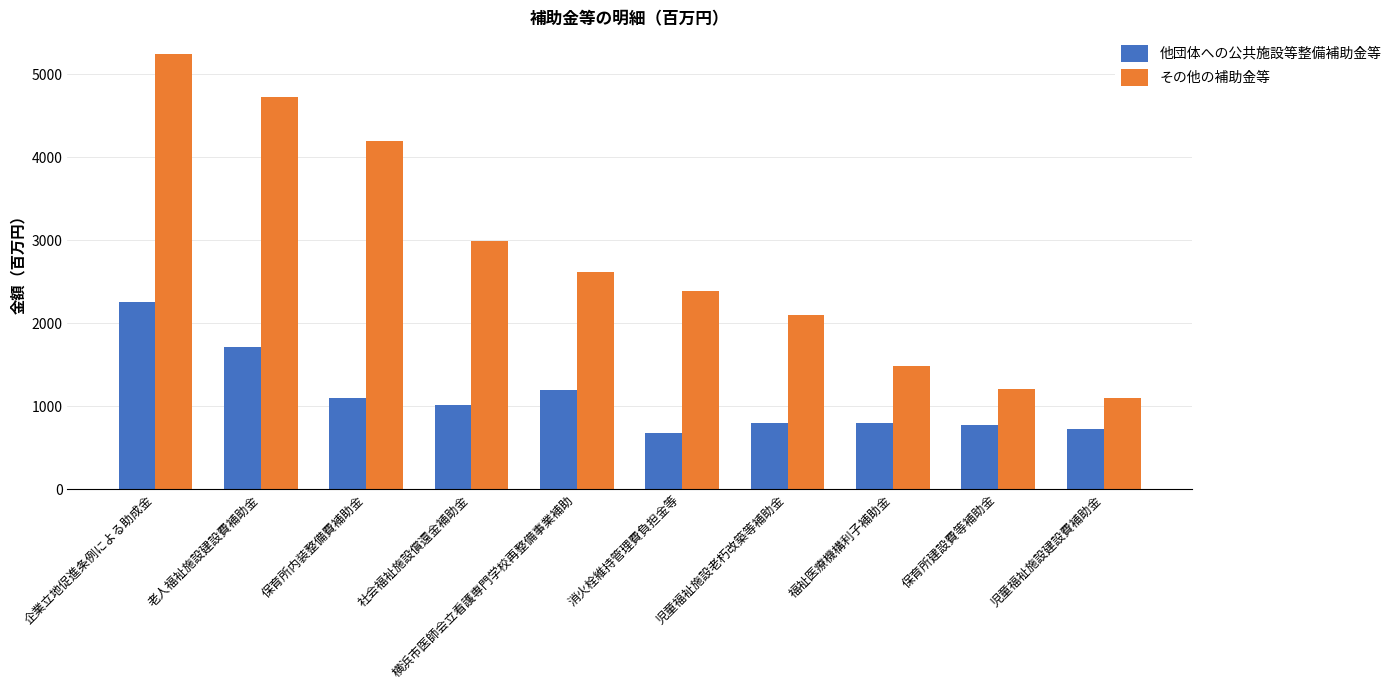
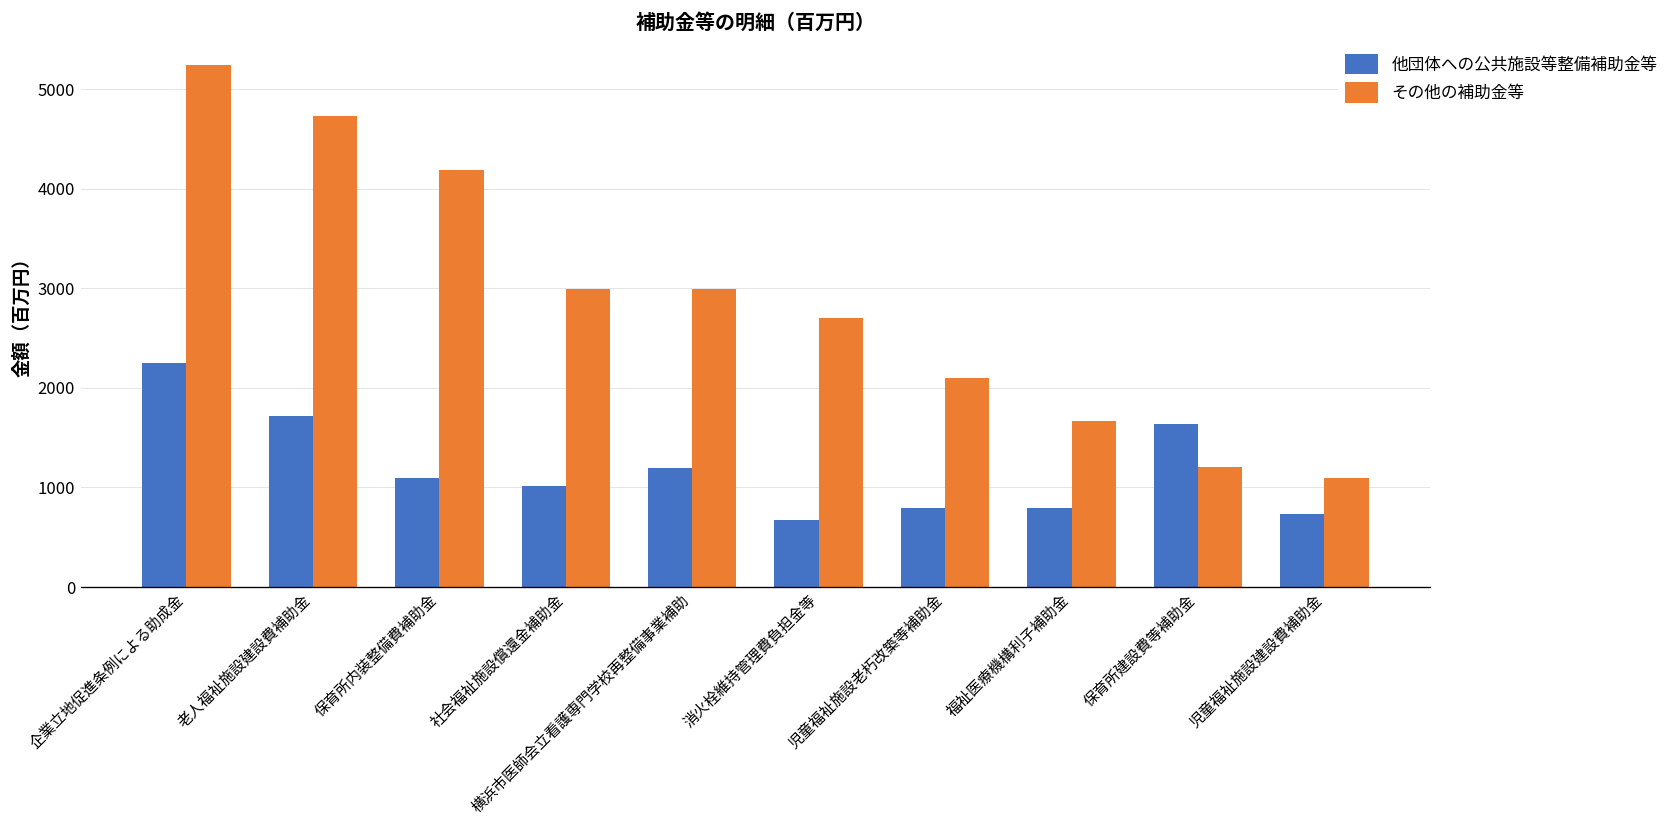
  {
    "他団体への公共施設等整備補助金等": {
      "企業立地促進条例による助成金": 2300,
      "老人福祉施設建設費補助金": 1700,
      "保育所内装整備費補助金": 1100,
      "社会福祉施設償還金補助金": 1000,
      "横浜市医師会立看護専門学校再整備事業補助": 1200,
      "消火栓維持管理費負担金等": 700,
      "児童福祉施設老朽改築等補助金": 800,
      "福祉医療機構利子補助金": 800,
-     "保育所建設費等補助金": 800,
+     "保育所建設費等補助金": 1600,
      "児童福祉施設建設費補助金": 700
    },
    "その他の補助金等": {
      "企業立地促進条例による助成金": 5200,
      "老人福祉施設建設費補助金": 4700,
      "保育所内装整備費補助金": 4200,
      "社会福祉施設償還金補助金": 3000,
-     "横浜市医師会立看護専門学校再整備事業補助": 2600,
-     "消火栓維持管理費負担金等": 2400,
+     "横浜市医師会立看護専門学校再整備事業補助": 3000,
+     "消火栓維持管理費負担金等": 2700,
      "児童福祉施設老朽改築等補助金": 2100,
-     "福祉医療機構利子補助金": 1500,
+     "福祉医療機構利子補助金": 1700,
      "保育所建設費等補助金": 1200,
      "児童福祉施設建設費補助金": 1100
    }
  }
